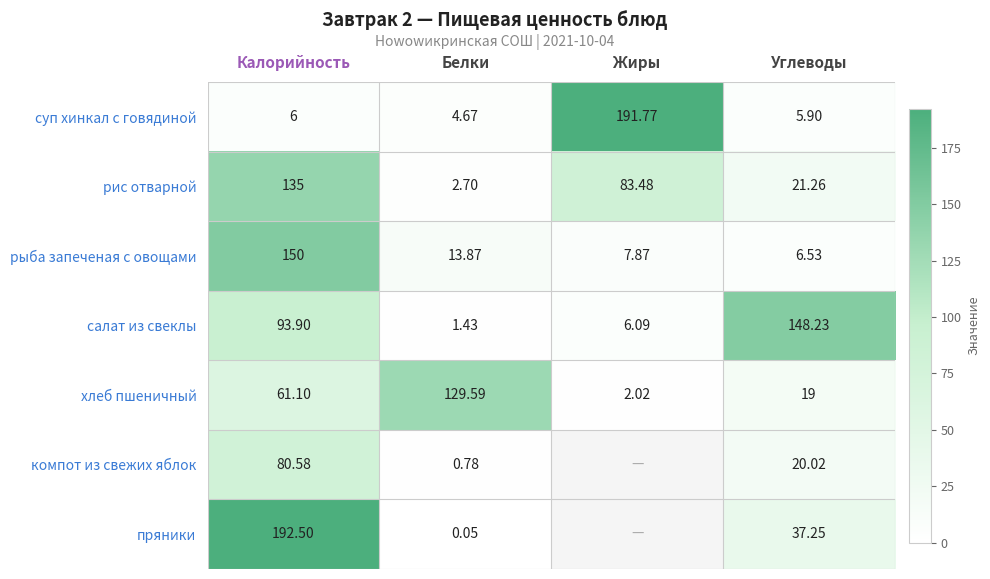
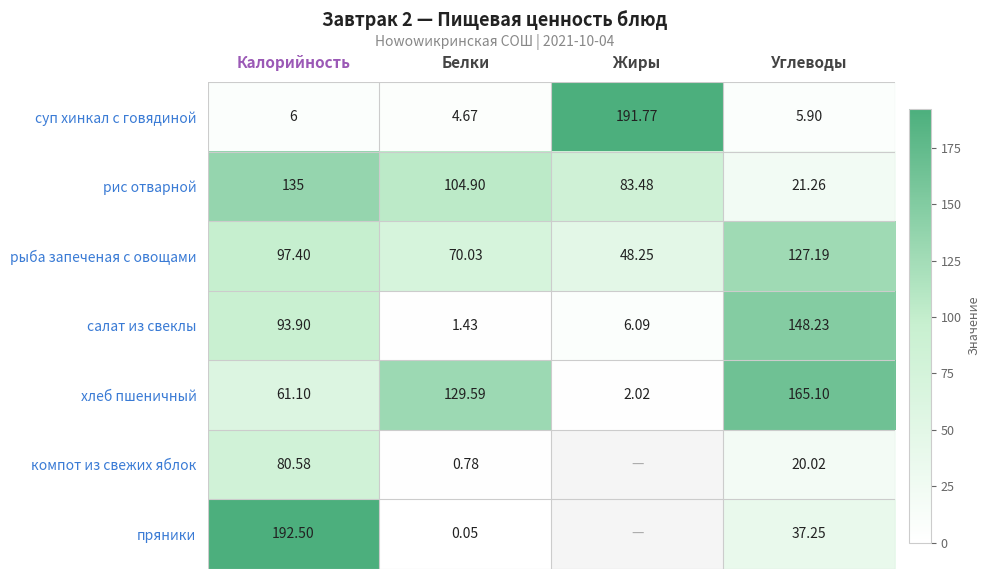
  {
    "суп хинкал с говядиной": {
      "Калорийность": 6,
      "Белки": 4.67,
      "Жиры": 191.77,
      "Углеводы": 5.90
    },
    "рис отварной": {
      "Калорийность": 135,
-     "Белки": 2.70,
+     "Белки": 104.90,
      "Жиры": 83.48,
      "Углеводы": 21.26
    },
    "рыба запеченая с овощами": {
-     "Калорийность": 150,
-     "Белки": 13.87,
-     "Жиры": 7.87,
-     "Углеводы": 6.53
+     "Калорийность": 97.40,
+     "Белки": 70.03,
+     "Жиры": 48.25,
+     "Углеводы": 127.19
    },
    "салат из свеклы": {
      "Калорийность": 93.90,
      "Белки": 1.43,
      "Жиры": 6.09,
      "Углеводы": 148.23
    },
    "хлеб пшеничный": {
      "Калорийность": 61.10,
      "Белки": 129.59,
      "Жиры": 2.02,
-     "Углеводы": 19
+     "Углеводы": 165.10
    },
    "компот из свежих яблок": {
      "Калорийность": 80.58,
      "Белки": 0.78,
      "Углеводы": 20.02
    },
    "пряники": {
      "Калорийность": 192.50,
      "Белки": 0.05,
      "Углеводы": 37.25
    }
  }
